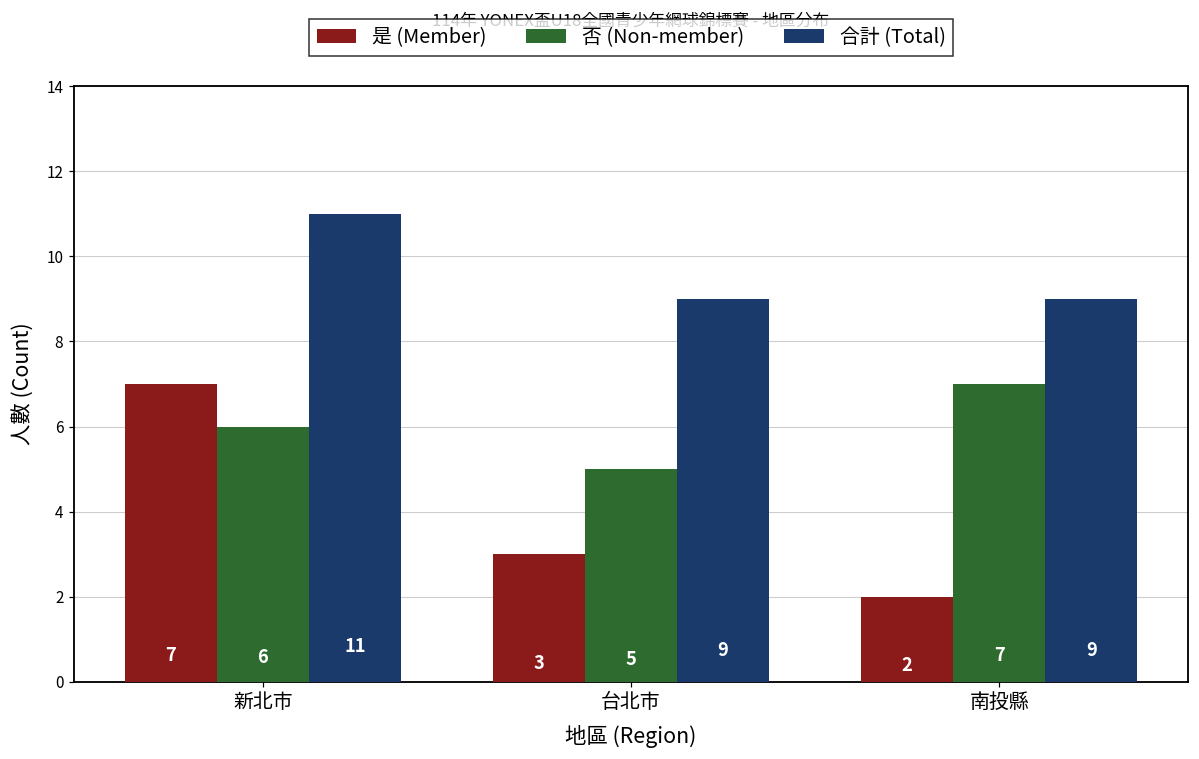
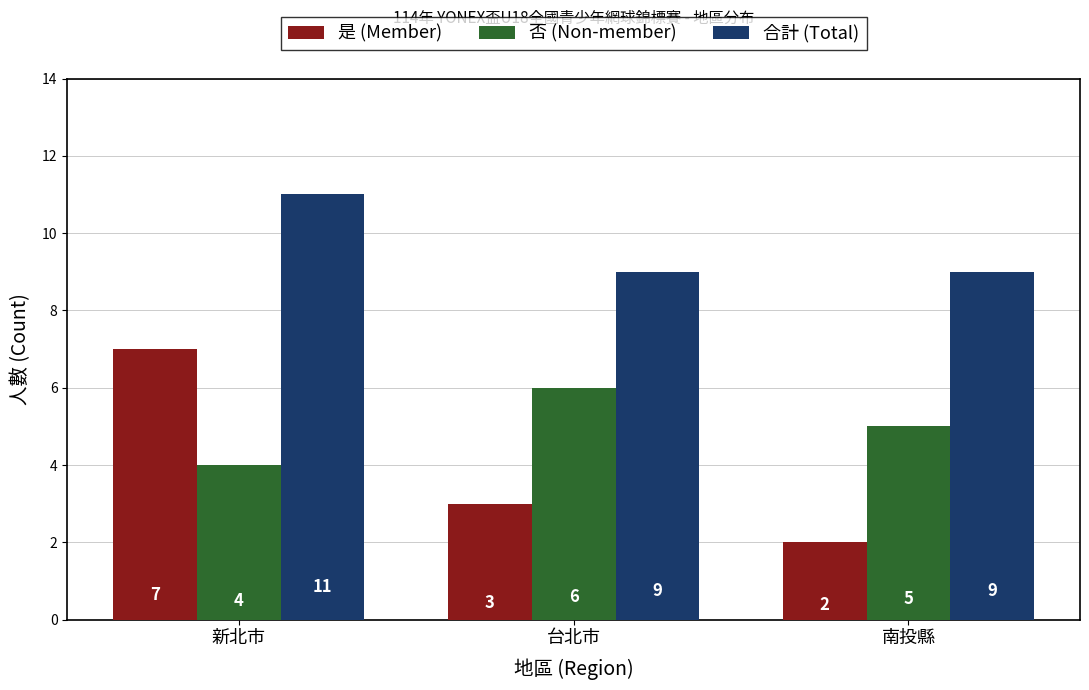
  {
    "是 (Member)": {
      "新北市": 7,
      "台北市": 3,
      "南投縣": 2
    },
    "否 (Non-member)": {
-     "新北市": 6,
-     "台北市": 5,
-     "南投縣": 7
+     "新北市": 4,
+     "台北市": 6,
+     "南投縣": 5
    },
    "合計 (Total)": {
      "新北市": 11,
      "台北市": 9,
      "南投縣": 9
    }
  }
